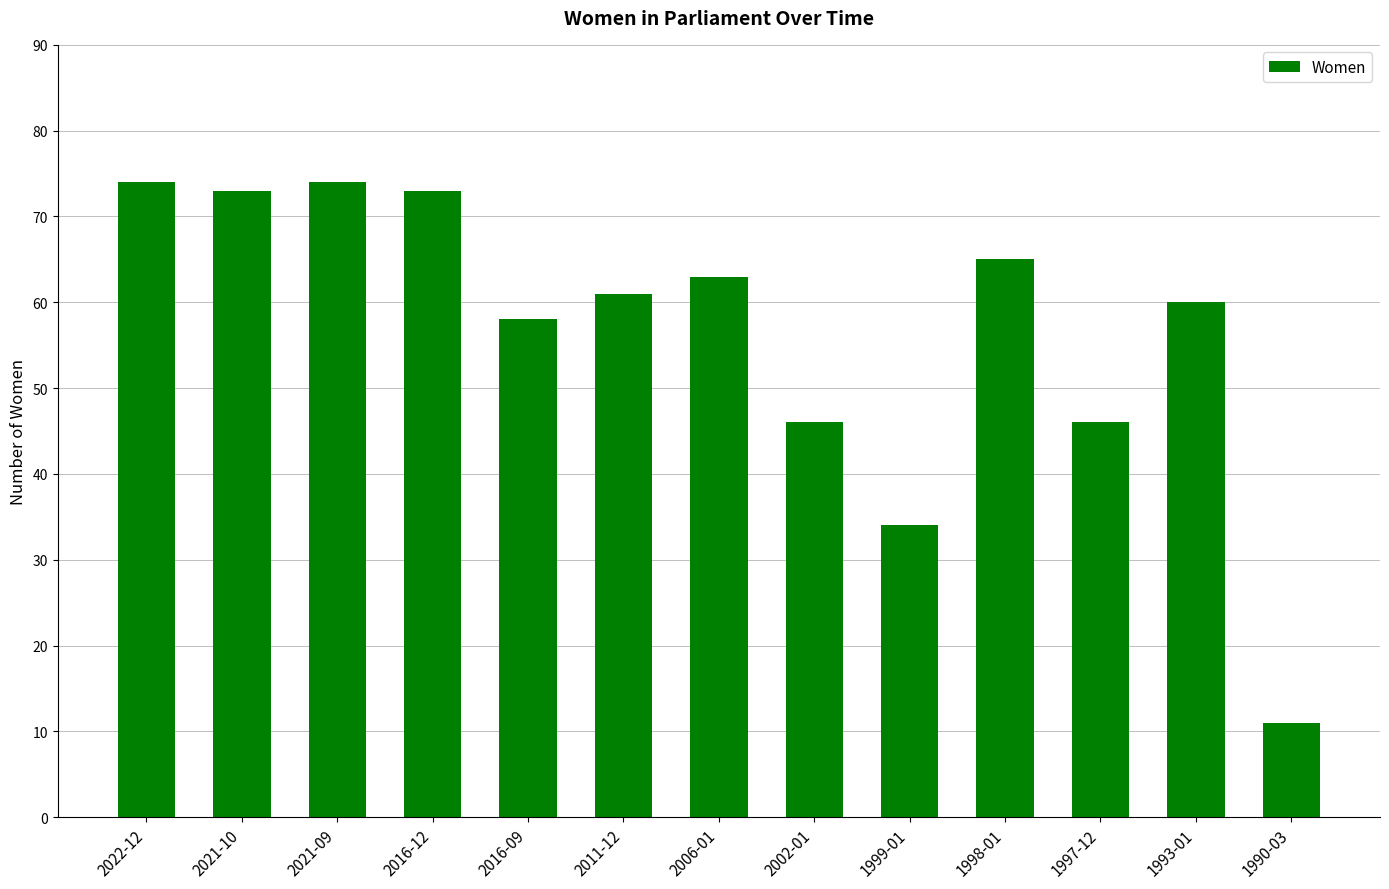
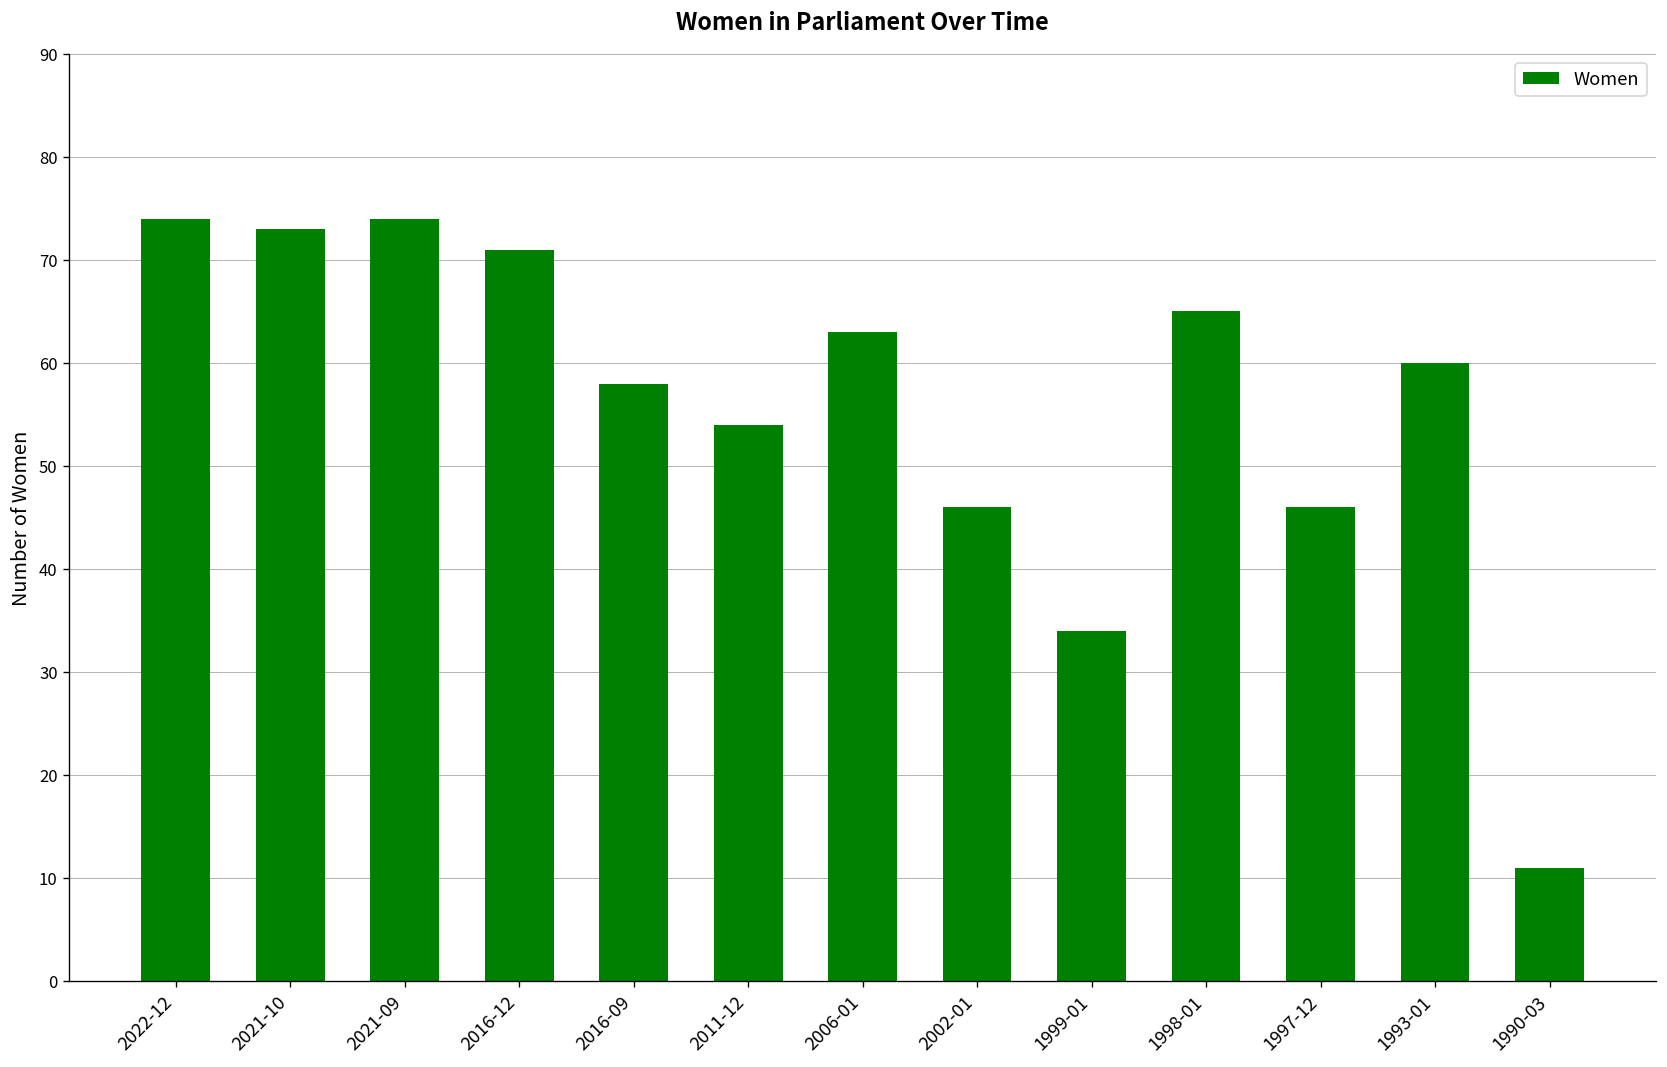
  {
    "2022-12": 74,
    "2021-10": 73,
    "2021-09": 74,
-   "2016-12": 73,
+   "2016-12": 71,
    "2016-09": 58,
-   "2011-12": 61,
+   "2011-12": 54,
    "2006-01": 63,
    "2002-01": 46,
    "1999-01": 34,
    "1998-01": 65,
    "1997-12": 46,
    "1993-01": 60,
    "1990-03": 11
  }
